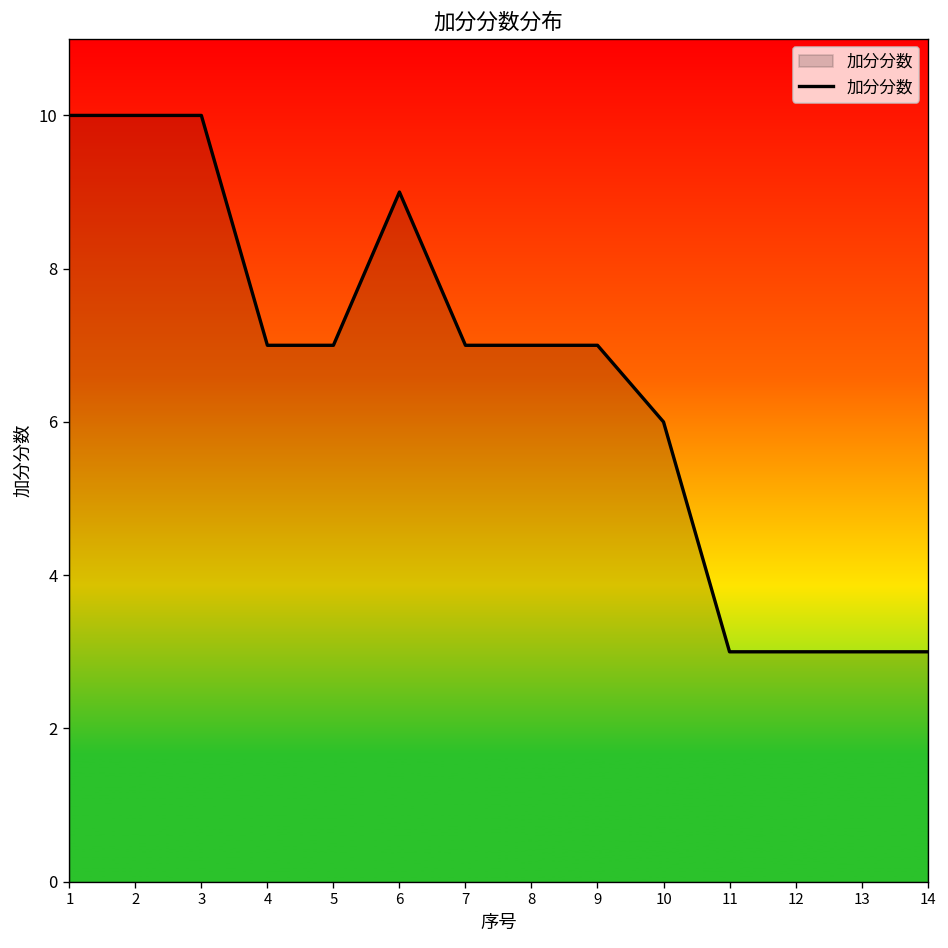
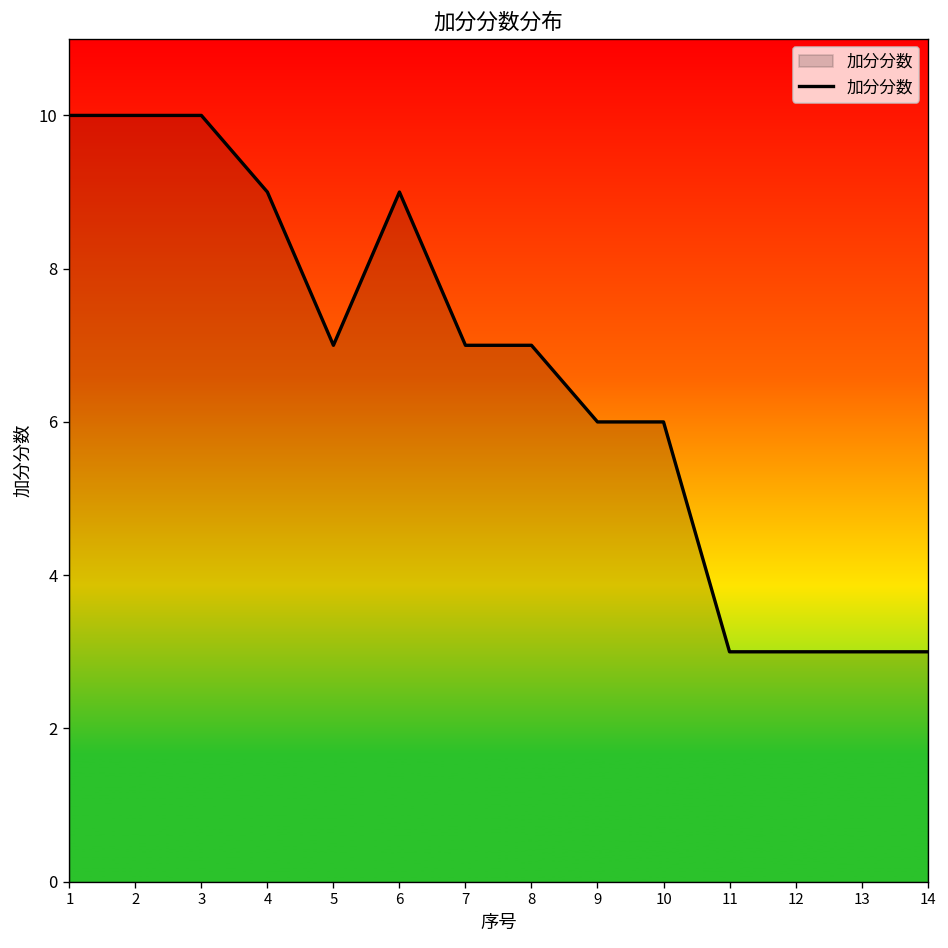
  {
    "1": 10,
    "2": 10,
    "3": 10,
-   "4": 7,
+   "4": 9,
    "5": 7,
    "6": 9,
    "7": 7,
    "8": 7,
-   "9": 7,
+   "9": 6,
    "10": 6,
    "11": 3,
    "12": 3,
    "13": 3,
    "14": 3
  }
